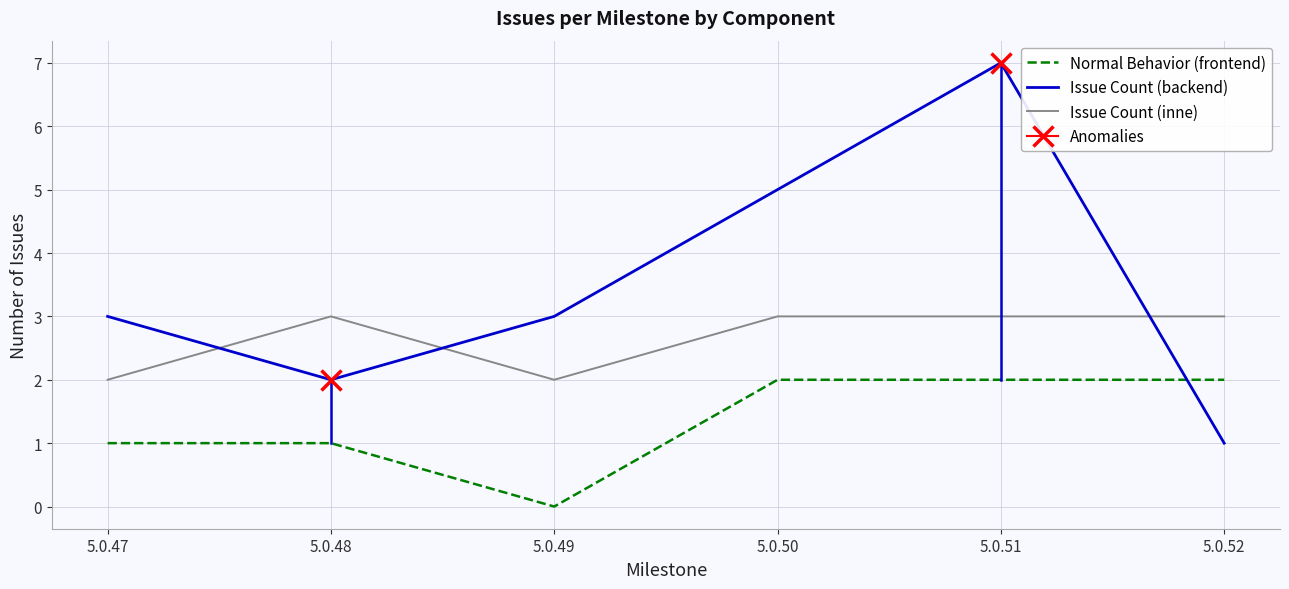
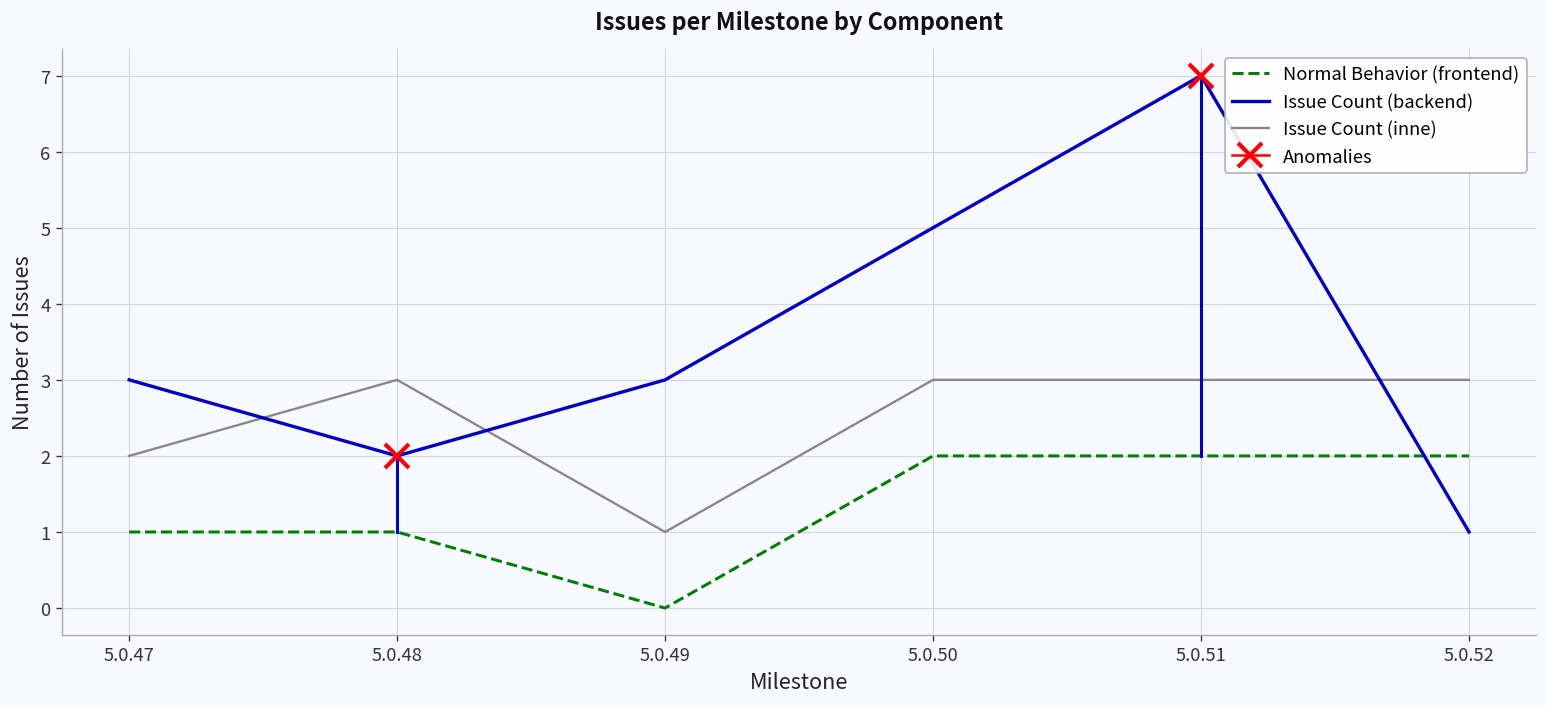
  {
    "Normal Behavior (frontend)": {
      "5.0.47": 1,
      "5.0.49": 0,
      "5.0.50": 2,
      "5.0.52": 2
    },
    "Issue Count (inne)": {
      "5.0.47": 2,
      "5.0.48": 3,
-     "5.0.49": 2,
+     "5.0.49": 1,
      "5.0.50": 3,
      "5.0.51": 3,
      "5.0.52": 3
    }
  }
